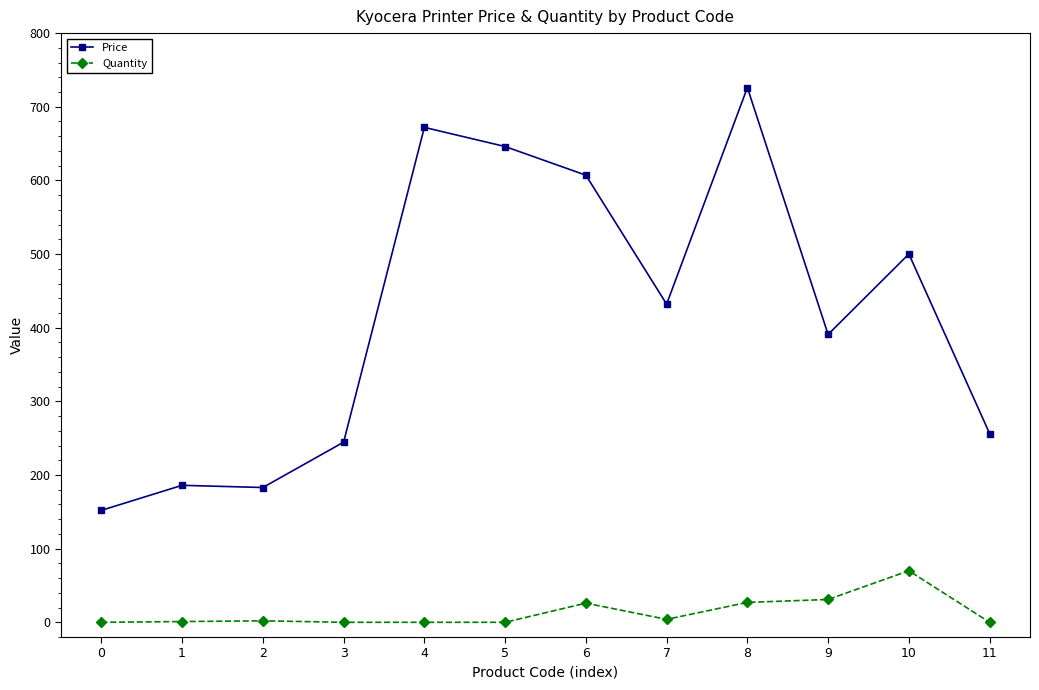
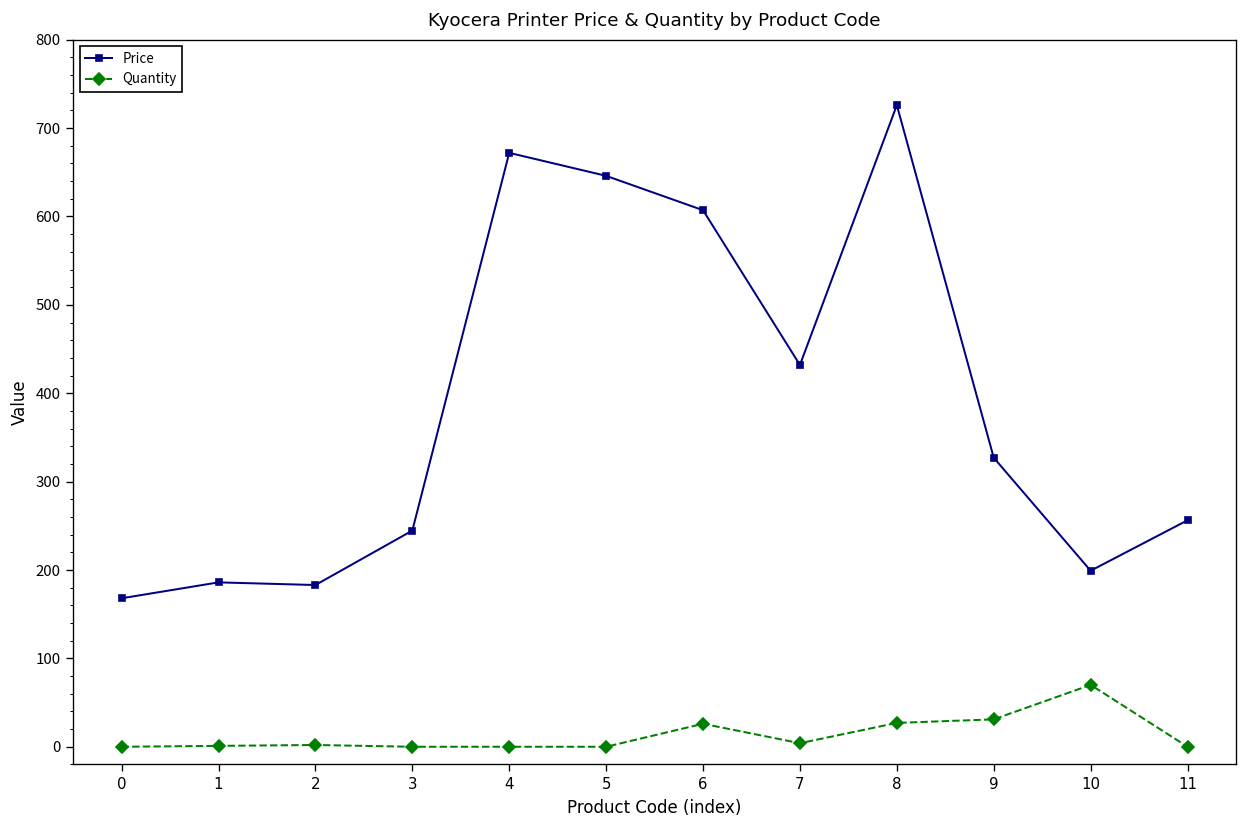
  {
    "Price": {
-     "0": 150,
+     "0": 170,
      "1": 190,
      "2": 180,
      "3": 240,
      "4": 670,
      "5": 650,
      "6": 610,
      "7": 430,
      "8": 730,
-     "9": 390,
-     "10": 500,
+     "9": 330,
+     "10": 200,
      "11": 260
    },
    "Quantity": {
      "0": 0,
      "1": 0,
      "2": 0,
      "3": 0,
      "4": 0,
      "5": 0,
      "6": 30,
      "7": 0,
      "8": 30,
      "9": 30,
      "10": 70,
      "11": 0
    }
  }
